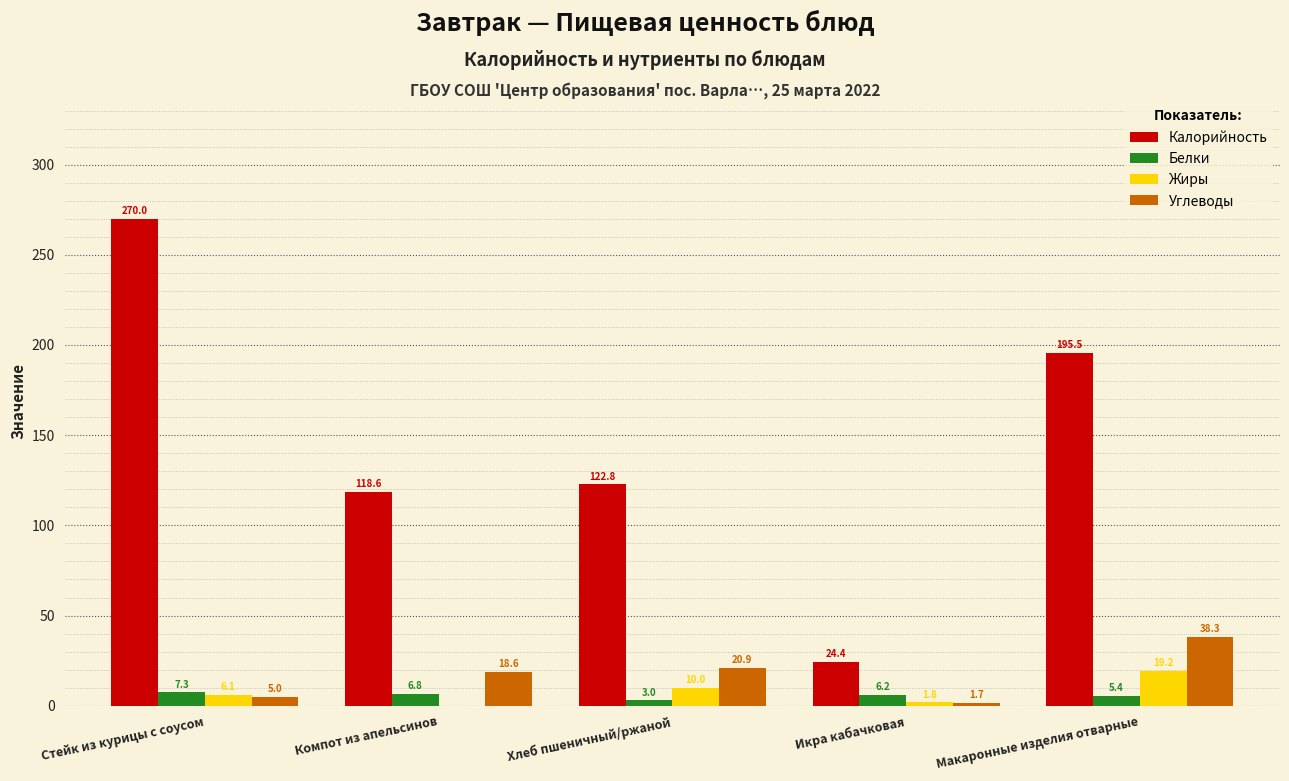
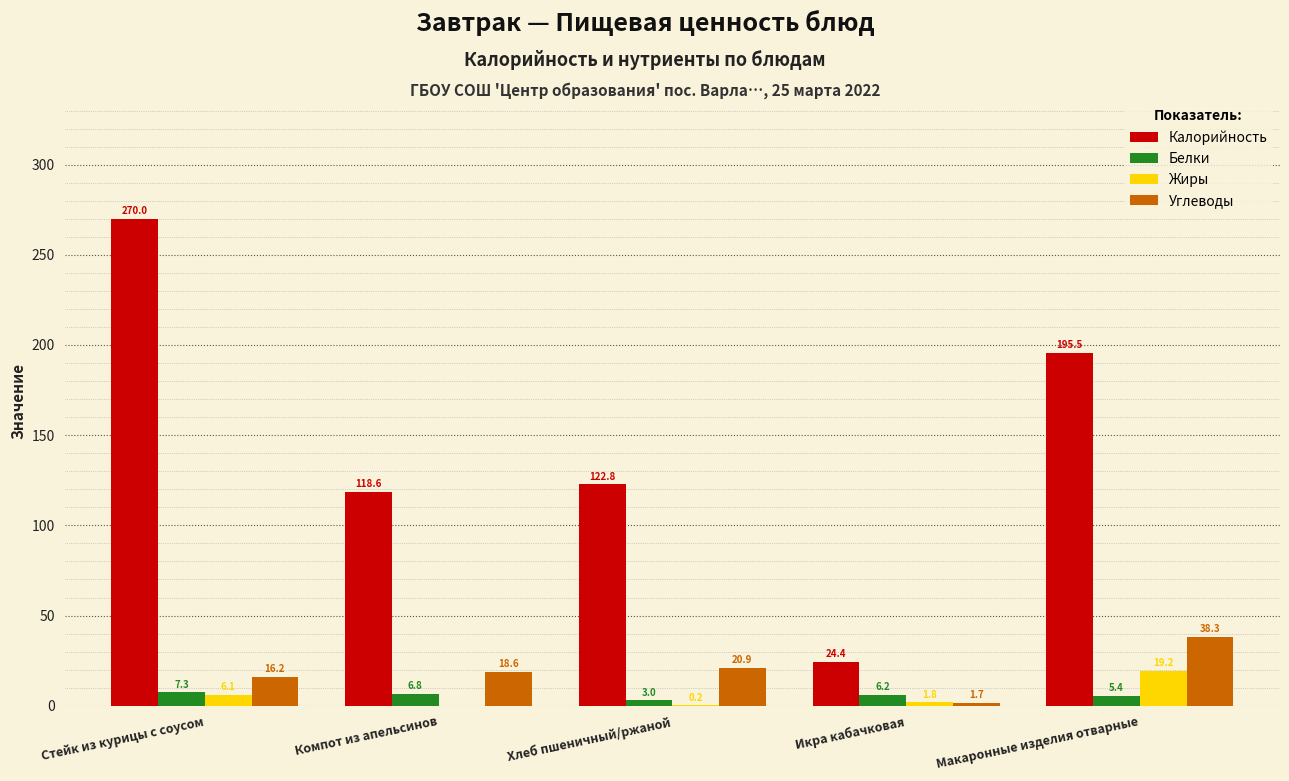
  {
    "Калорийность": {
      "Стейк из курицы с соусом": 270.0,
      "Компот из апельсинов": 118.6,
      "Хлеб пшеничный/ржаной": 122.8,
      "Икра кабачковая": 24.4,
      "Макаронные изделия отварные": 195.5
    },
    "Белки": {
      "Стейк из курицы с соусом": 7.3,
      "Компот из апельсинов": 6.8,
      "Хлеб пшеничный/ржаной": 3.0,
      "Икра кабачковая": 6.2,
      "Макаронные изделия отварные": 5.4
    },
    "Жиры": {
      "Стейк из курицы с соусом": 6.1,
-     "Хлеб пшеничный/ржаной": 10.0,
+     "Хлеб пшеничный/ржаной": 0.2,
      "Икра кабачковая": 1.8,
      "Макаронные изделия отварные": 19.2
    },
    "Углеводы": {
-     "Стейк из курицы с соусом": 5.0,
+     "Стейк из курицы с соусом": 16.2,
      "Компот из апельсинов": 18.6,
      "Хлеб пшеничный/ржаной": 20.9,
      "Икра кабачковая": 1.7,
      "Макаронные изделия отварные": 38.3
    }
  }
